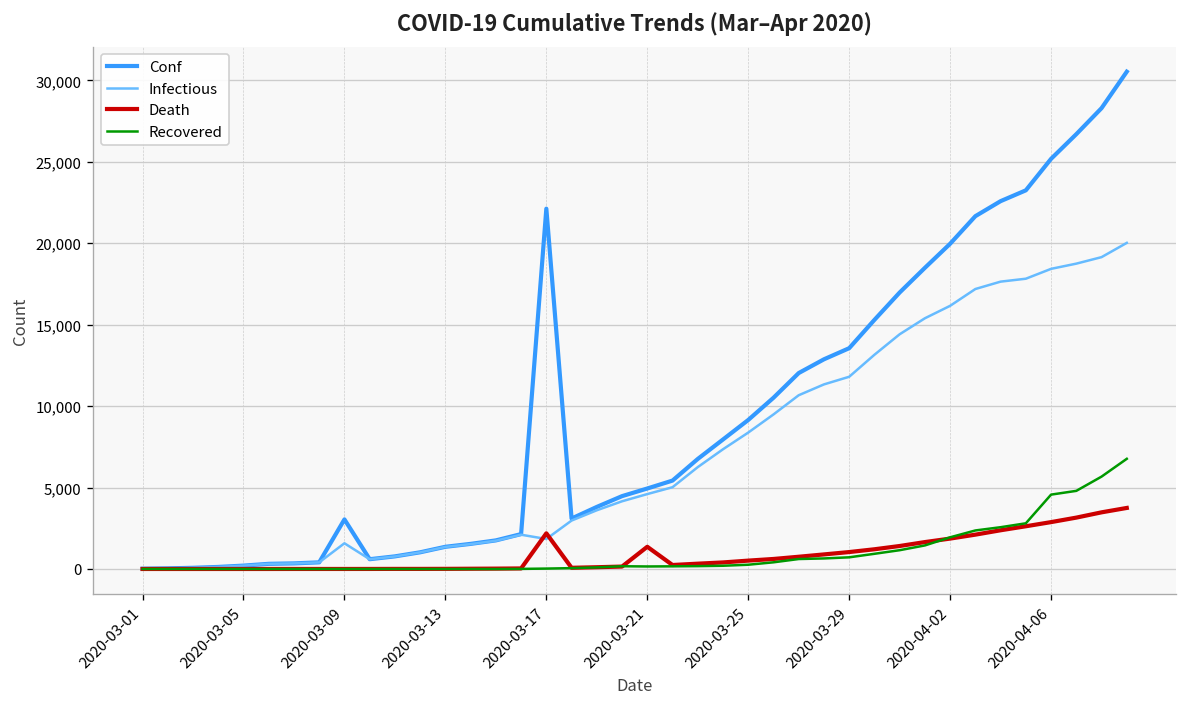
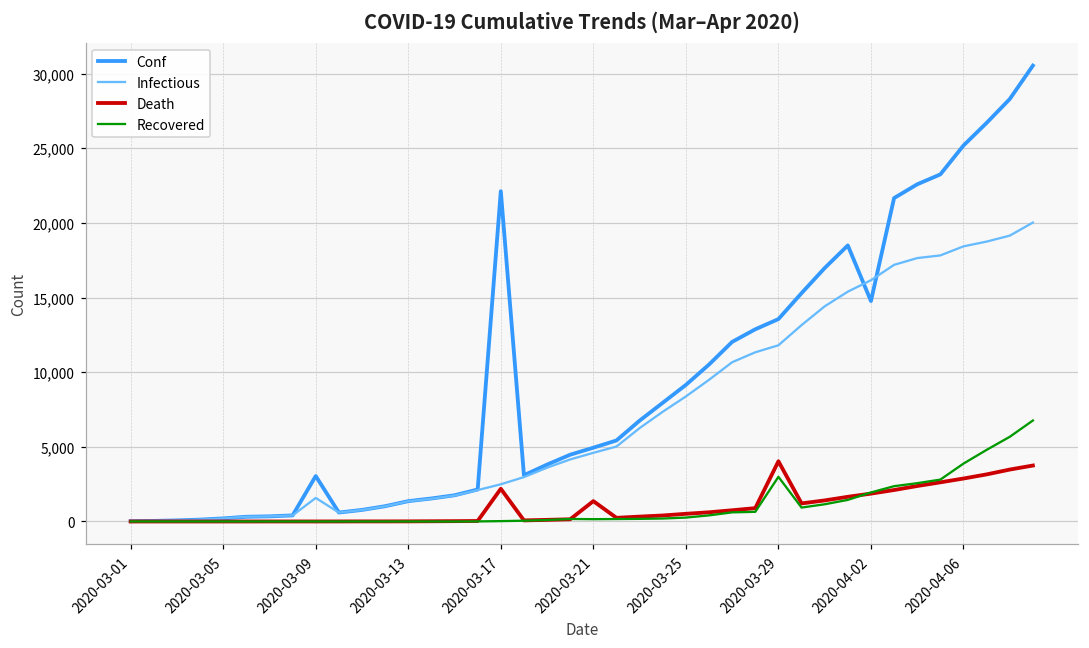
  {
    "Conf": {
      "2020-03-09": "3,000",
      "2020-03-17": "22,100",
      "2020-03-21": "4,900",
      "2020-03-25": "9,200",
      "2020-03-29": "13,600",
-     "2020-04-02": "20,000",
+     "2020-04-02": "14,800",
      "2020-04-06": "25,200"
    },
    "Infectious": {
      "2020-03-09": "1,600",
-     "2020-03-17": "1,800",
+     "2020-03-17": "2,500",
      "2020-03-21": "4,600",
      "2020-03-25": "8,400",
      "2020-03-29": "11,800",
      "2020-04-02": "16,200",
      "2020-04-06": "18,400"
    },
    "Death": {
      "2020-03-17": "2,200",
      "2020-03-21": "1,400",
      "2020-03-25": "500",
-     "2020-03-29": "1,000",
+     "2020-03-29": "4,000",
      "2020-04-06": "2,900"
    },
    "Recovered": {
      "2020-03-17": "0",
      "2020-03-21": "200",
      "2020-03-25": "300",
-     "2020-03-29": "700",
-     "2020-04-06": "4,600"
+     "2020-03-29": "3,000",
+     "2020-04-06": "3,900"
    }
  }
